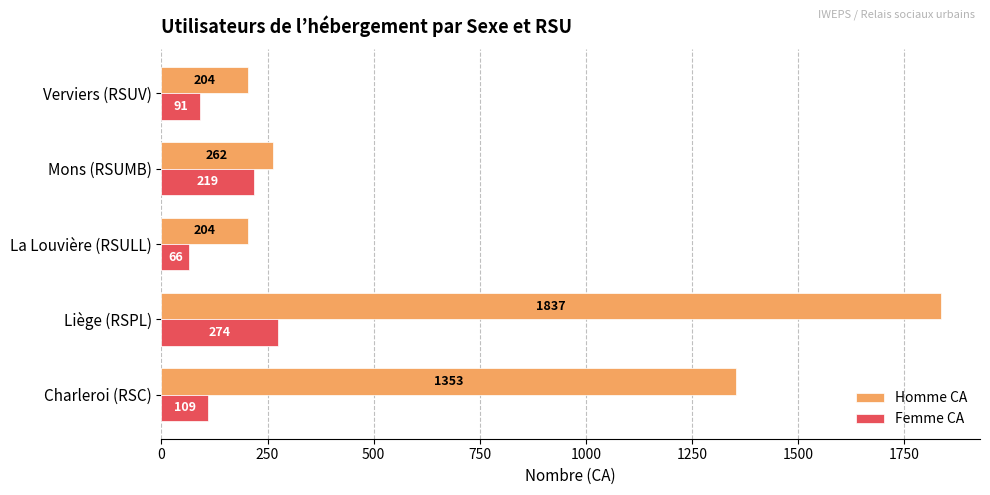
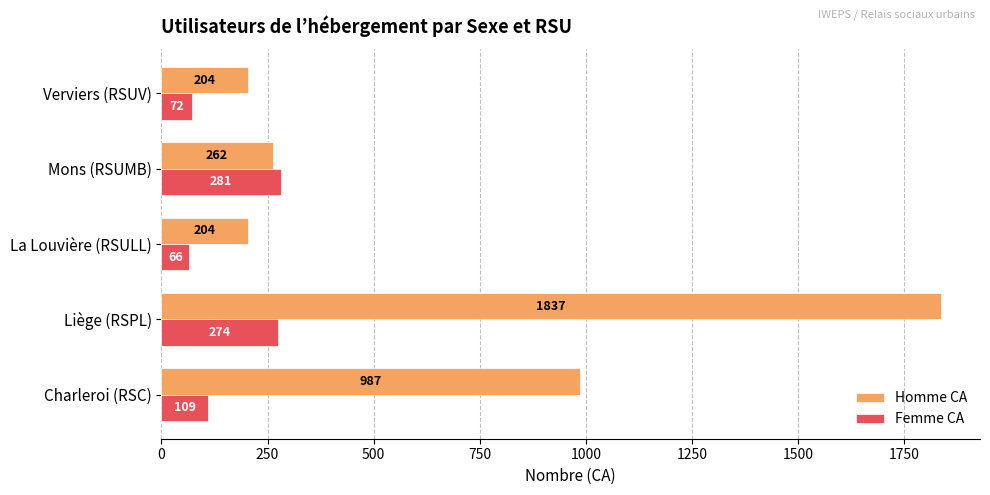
  {
    "Homme CA": {
      "Verviers (RSUV)": 204,
      "Mons (RSUMB)": 262,
      "La Louvière (RSULL)": 204,
      "Liège (RSPL)": 1837,
-     "Charleroi (RSC)": 1353
+     "Charleroi (RSC)": 987
    },
    "Femme CA": {
-     "Verviers (RSUV)": 91,
-     "Mons (RSUMB)": 219,
+     "Verviers (RSUV)": 72,
+     "Mons (RSUMB)": 281,
      "La Louvière (RSULL)": 66,
      "Liège (RSPL)": 274,
      "Charleroi (RSC)": 109
    }
  }
